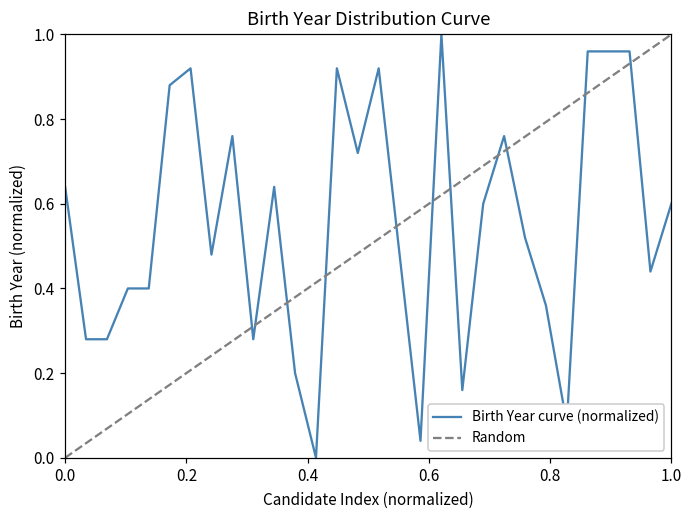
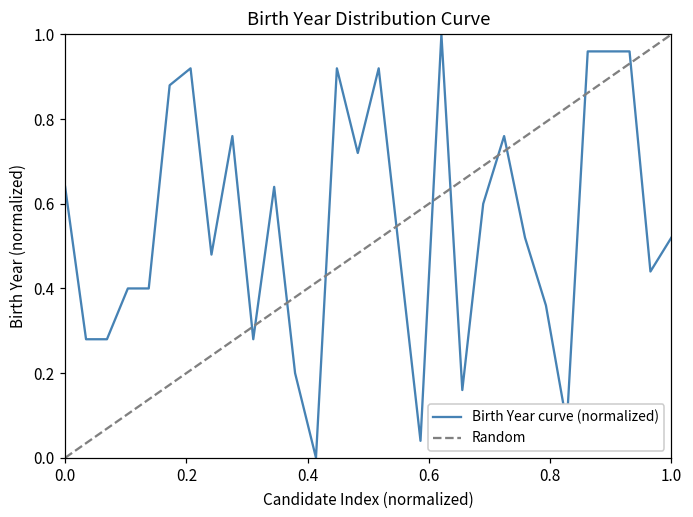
  {
    "Birth Year curve (normalized)": {
      "0.0": 0.64,
-     "1.0": 0.60
+     "1.0": 0.52
    },
    "Random": {
      "0.0": 0.00,
      "1.0": 1.00
    }
  }
